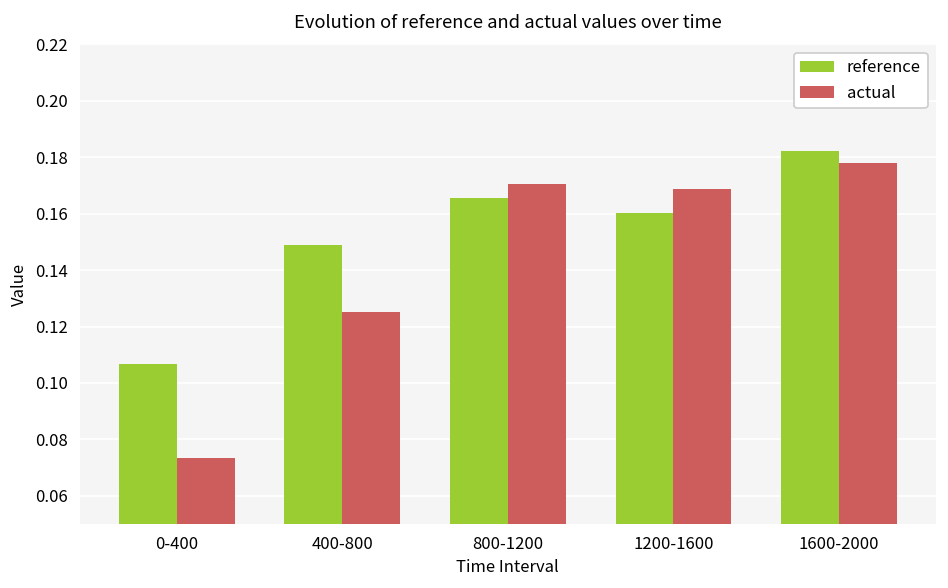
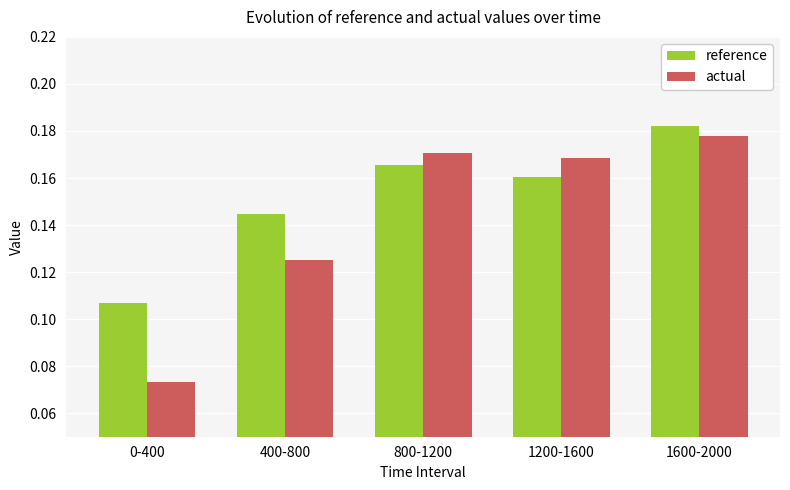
  {
    "reference": {
      "0-400": 0.107,
-     "400-800": 0.149,
+     "400-800": 0.145,
      "800-1200": 0.165,
      "1200-1600": 0.160,
      "1600-2000": 0.182
    },
    "actual": {
      "0-400": 0.073,
      "400-800": 0.125,
      "800-1200": 0.170,
      "1200-1600": 0.169,
      "1600-2000": 0.178
    }
  }
